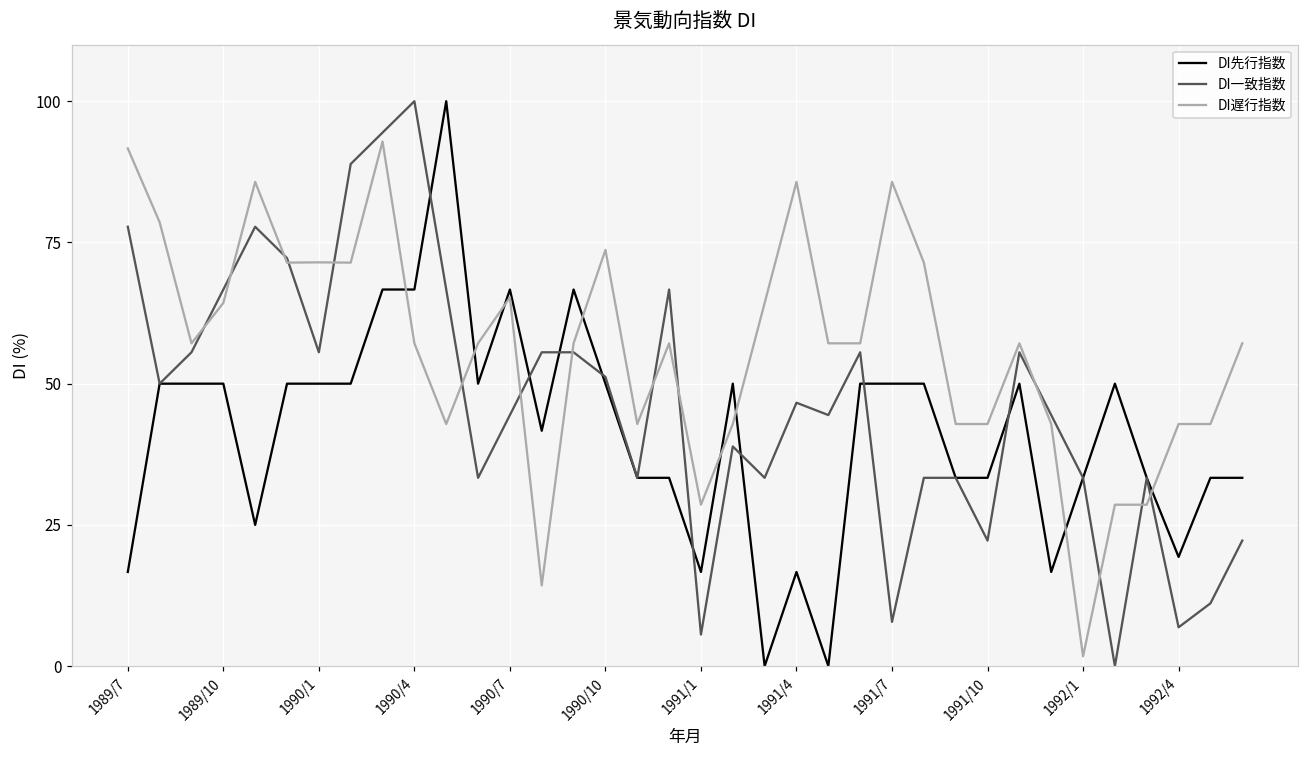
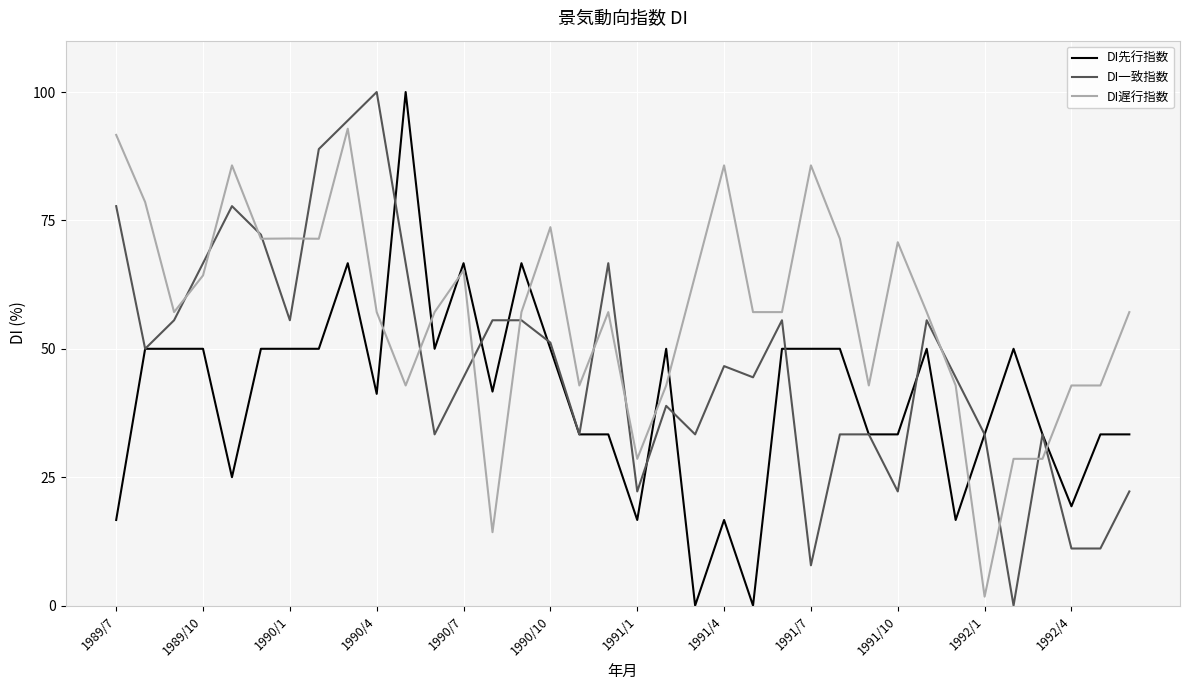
  {
    "DI先行指数": {
      "1989/7": 17,
      "1989/10": 50,
      "1990/1": 50,
-     "1990/4": 67,
+     "1990/4": 41,
      "1990/7": 67,
      "1990/10": 50,
      "1991/1": 17,
      "1991/4": 17,
      "1991/7": 50,
      "1991/10": 33,
      "1992/4": 19
    },
    "DI一致指数": {
      "1989/7": 78,
      "1989/10": 67,
      "1990/1": 56,
      "1990/4": 100,
      "1990/7": 44,
      "1990/10": 51,
-     "1991/1": 6,
+     "1991/1": 22,
      "1991/4": 47,
      "1991/7": 8,
      "1991/10": 22,
-     "1992/4": 7
+     "1992/4": 11
    },
    "DI遅行指数": {
      "1989/7": 92,
      "1989/10": 64,
      "1990/1": 71,
      "1990/4": 57,
      "1990/7": 65,
      "1990/10": 74,
      "1991/1": 29,
      "1991/4": 86,
      "1991/7": 86,
-     "1991/10": 43,
+     "1991/10": 71,
      "1992/1": 2,
      "1992/4": 43
    }
  }
